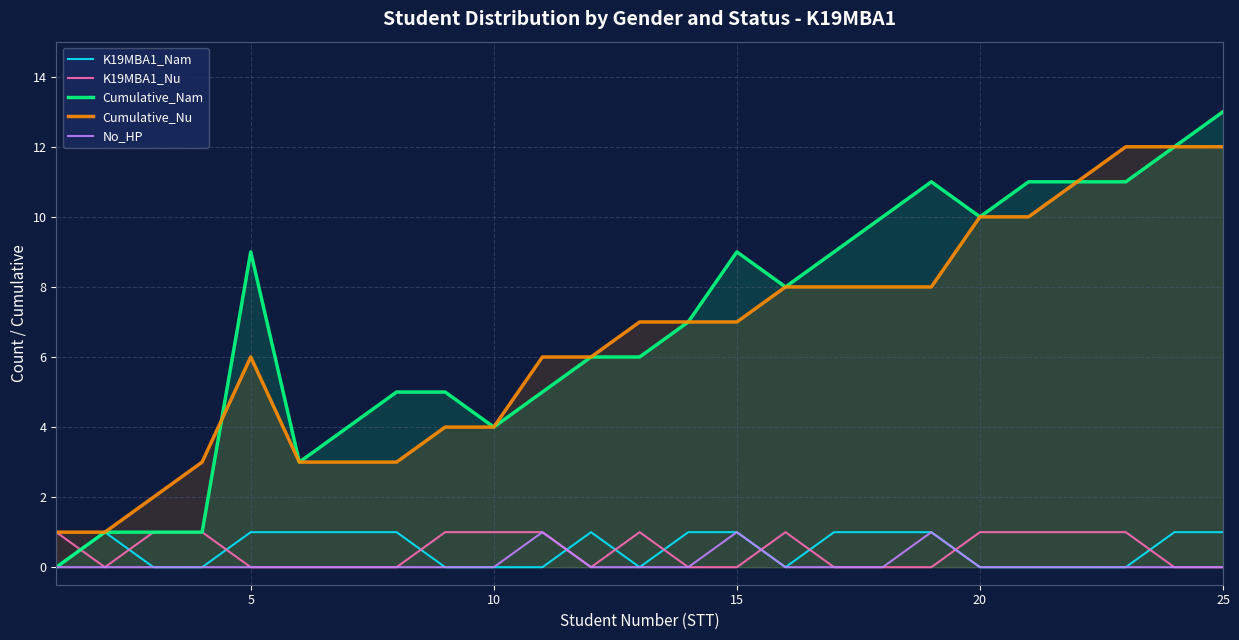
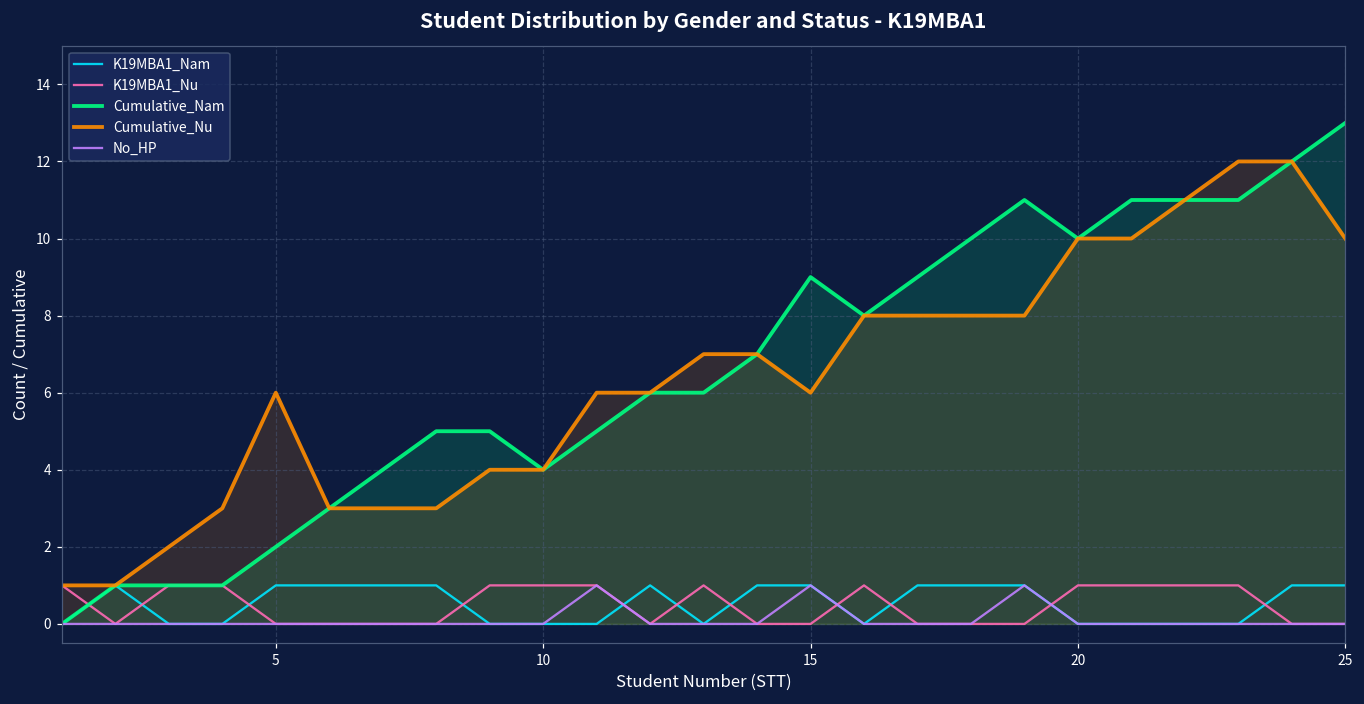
  {
    "K19MBA1_Nam": {
      "5": 1,
      "25": 1
    },
    "K19MBA1_Nu": {
      "10": 1,
      "15": 0,
      "20": 1
    },
    "Cumulative_Nam": {
-     "5": 9,
+     "5": 2,
      "15": 9,
      "25": 13
    },
    "Cumulative_Nu": {
      "5": 6,
-     "15": 7,
-     "25": 12
+     "15": 6,
+     "25": 10
    }
  }
